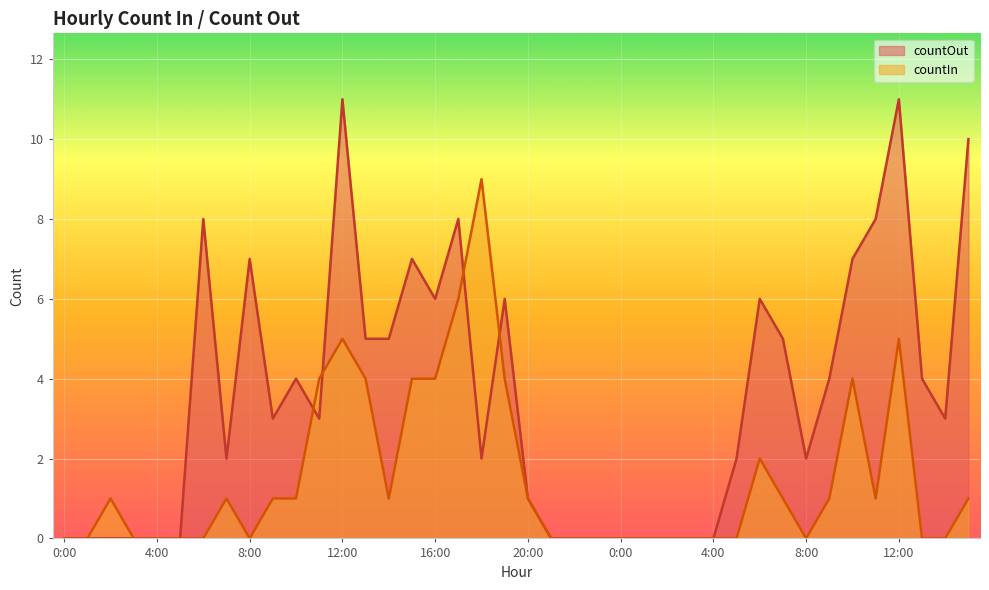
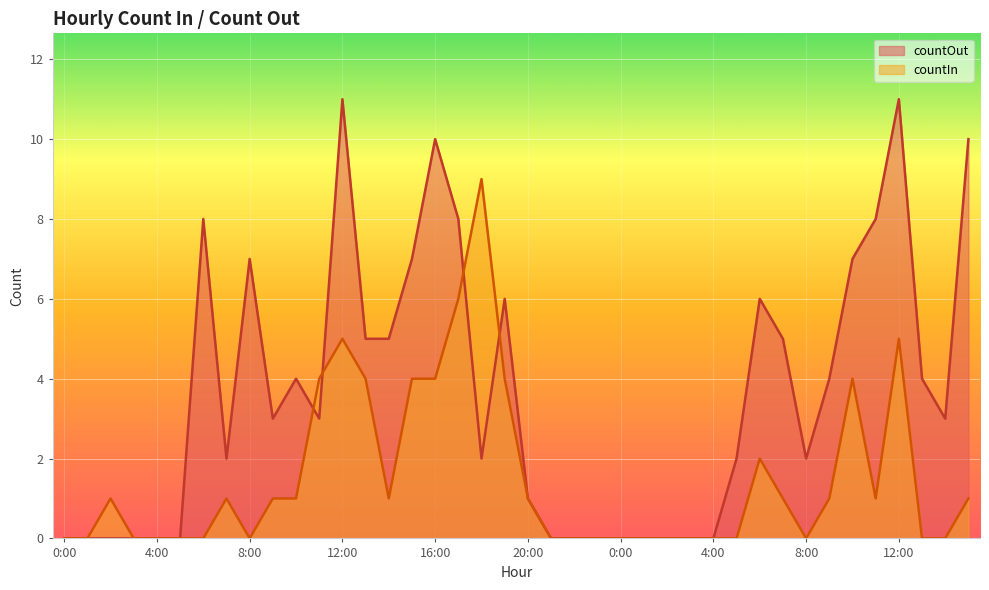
  {
    "countOut": {
-     "16:00": 6
+     "16:00": 10
    },
    "countIn": {
      "16:00": 4
    }
  }
